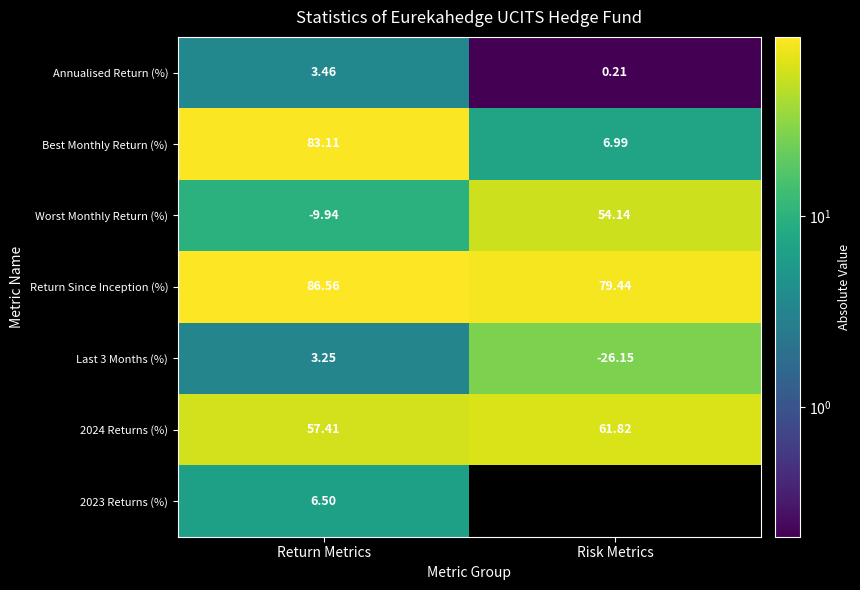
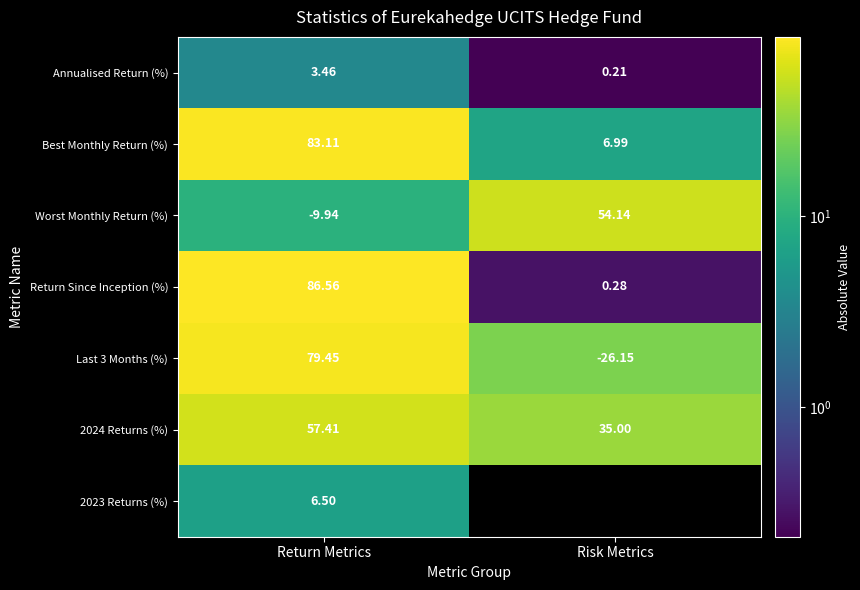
  {
    "Annualised Return (%)": {
      "Return Metrics": 3.46,
      "Risk Metrics": 0.21
    },
    "Best Monthly Return (%)": {
      "Return Metrics": 83.11,
      "Risk Metrics": 6.99
    },
    "Worst Monthly Return (%)": {
      "Return Metrics": -9.94,
      "Risk Metrics": 54.14
    },
    "Return Since Inception (%)": {
      "Return Metrics": 86.56,
-     "Risk Metrics": 79.44
+     "Risk Metrics": 0.28
    },
    "Last 3 Months (%)": {
-     "Return Metrics": 3.25,
+     "Return Metrics": 79.45,
      "Risk Metrics": -26.15
    },
    "2024 Returns (%)": {
      "Return Metrics": 57.41,
-     "Risk Metrics": 61.82
+     "Risk Metrics": 35.00
    },
    "2023 Returns (%)": {
      "Return Metrics": 6.50
    }
  }
